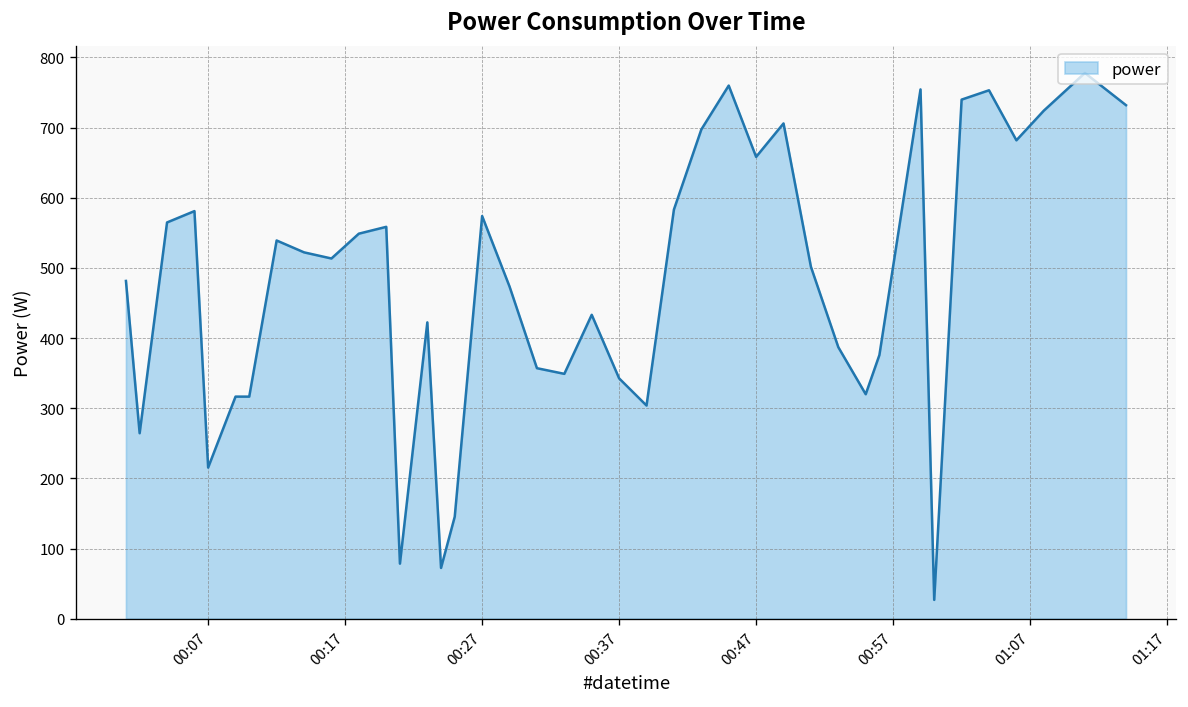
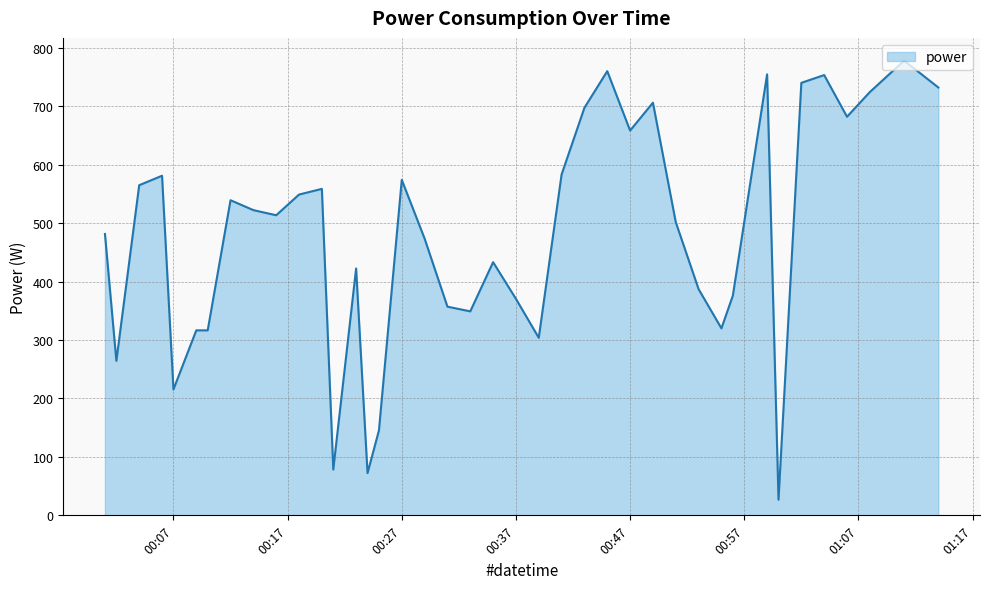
  {
    "00:07": 220,
    "00:27": 570,
-   "00:37": 340,
+   "00:37": 370,
    "00:47": 660
  }
